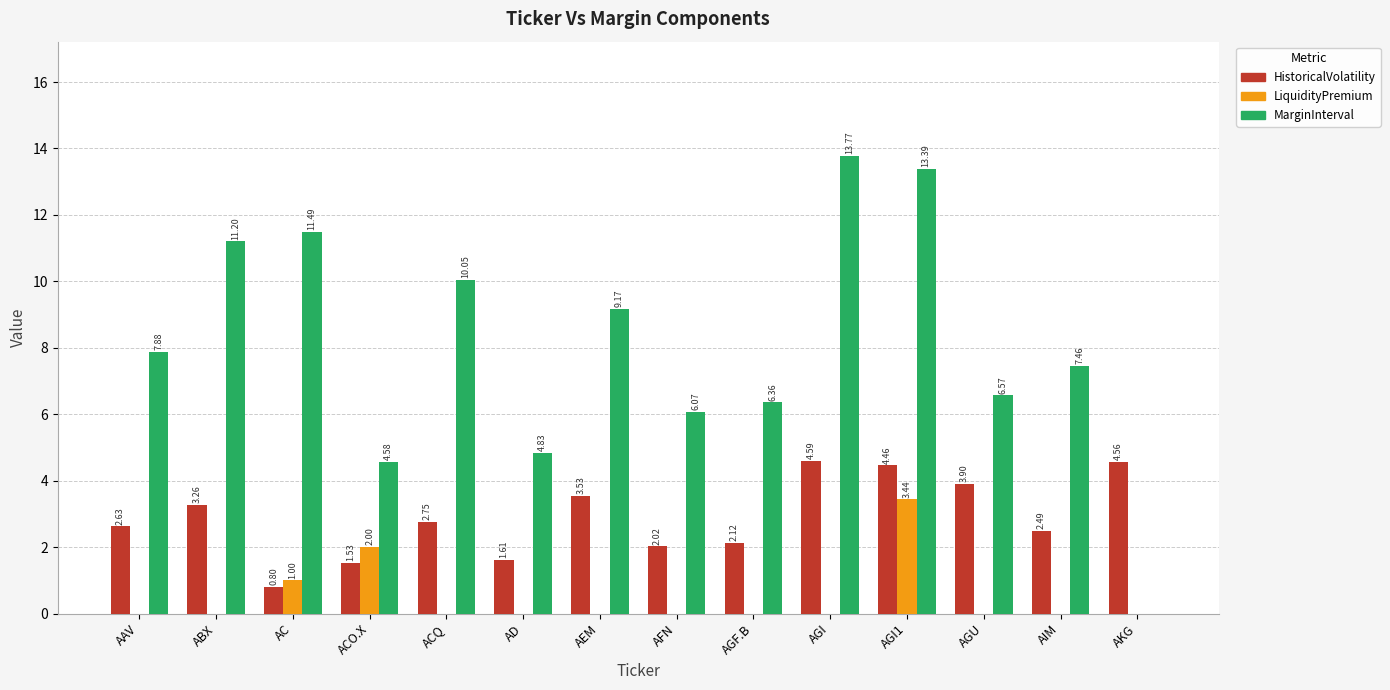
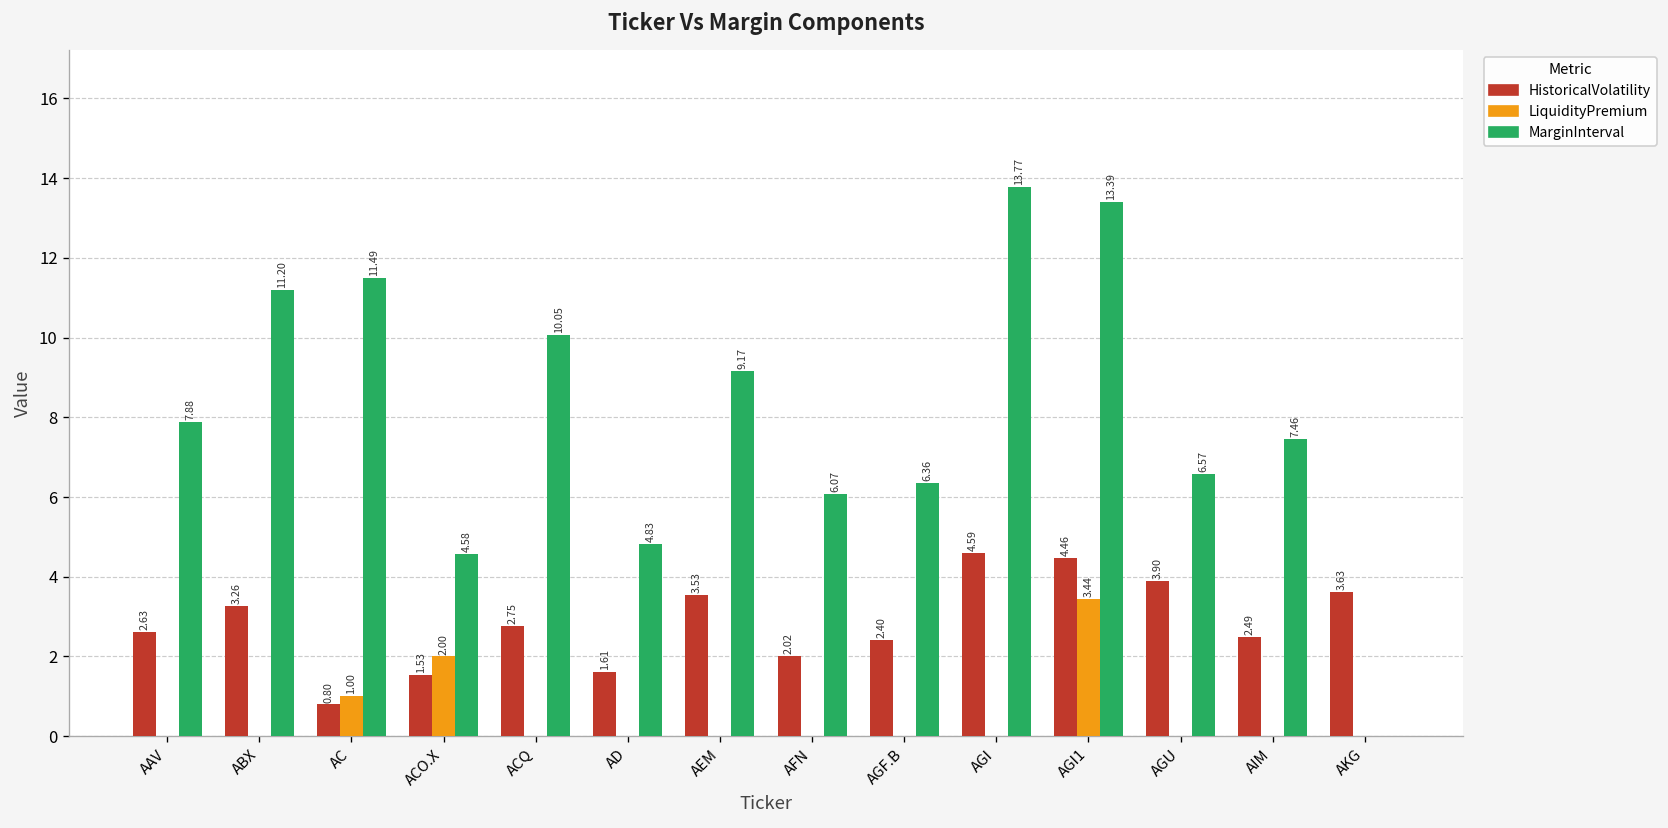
  {
    "HistoricalVolatility": {
      "AAV": 2.63,
      "ABX": 3.26,
      "AC": 0.80,
      "ACO.X": 1.53,
      "ACQ": 2.75,
      "AD": 1.61,
      "AEM": 3.53,
      "AFN": 2.02,
-     "AGF.B": 2.12,
+     "AGF.B": 2.40,
      "AGI": 4.59,
      "AGI1": 4.46,
      "AGU": 3.90,
      "AIM": 2.49,
-     "AKG": 4.56
+     "AKG": 3.63
    },
    "LiquidityPremium": {
      "AC": 1.00,
      "ACO.X": 2.00,
      "AGI1": 3.44
    },
    "MarginInterval": {
      "AAV": 7.88,
      "ABX": 11.20,
      "AC": 11.49,
      "ACO.X": 4.58,
      "ACQ": 10.05,
      "AD": 4.83,
      "AEM": 9.17,
      "AFN": 6.07,
      "AGF.B": 6.36,
      "AGI": 13.77,
      "AGI1": 13.39,
      "AGU": 6.57,
      "AIM": 7.46
    }
  }
